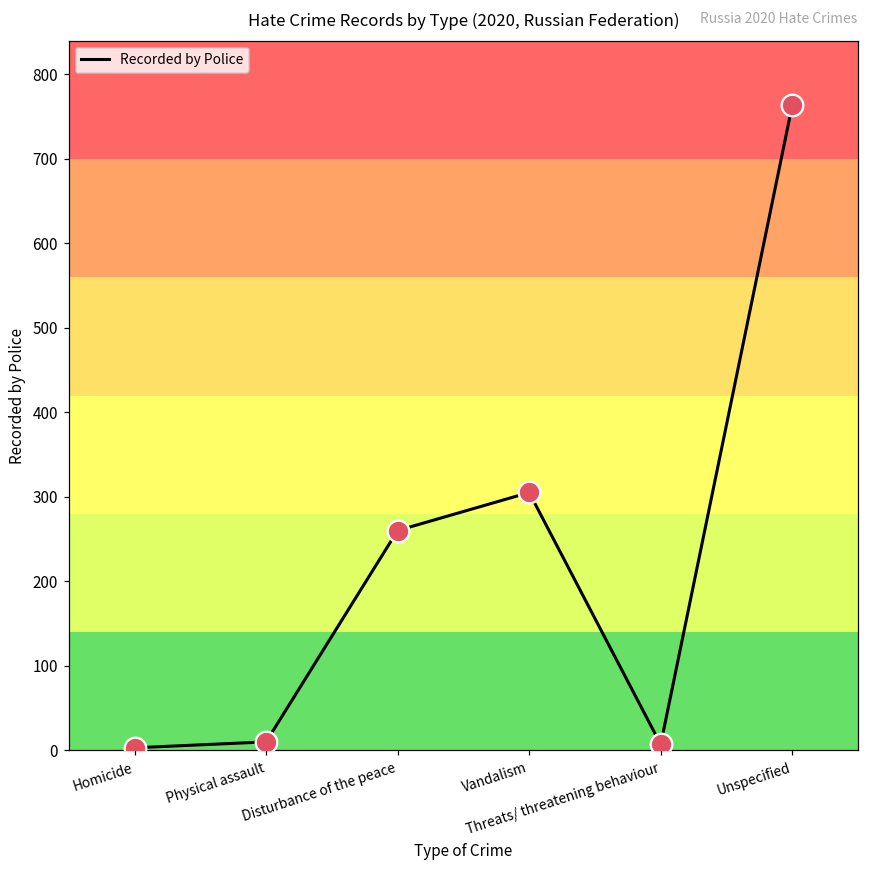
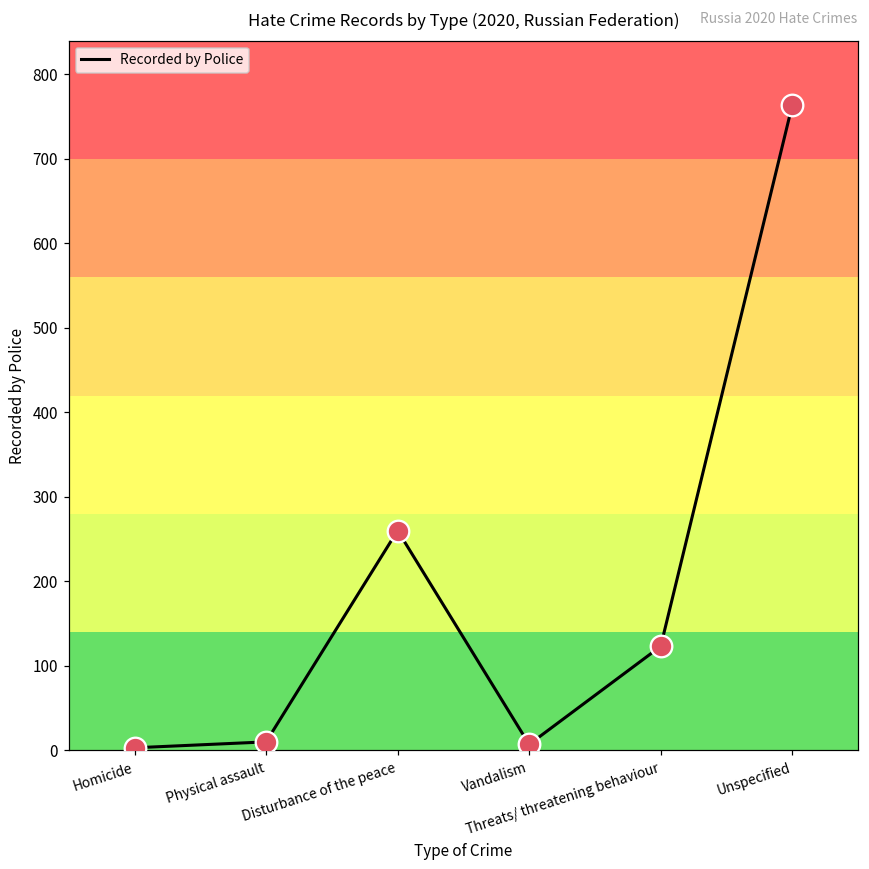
  {
    "Homicide": 0,
    "Physical assault": 10,
    "Disturbance of the peace": 260,
-   "Vandalism": 310,
-   "Threats/ threatening behaviour": 10,
+   "Vandalism": 10,
+   "Threats/ threatening behaviour": 120,
    "Unspecified": 760
  }
